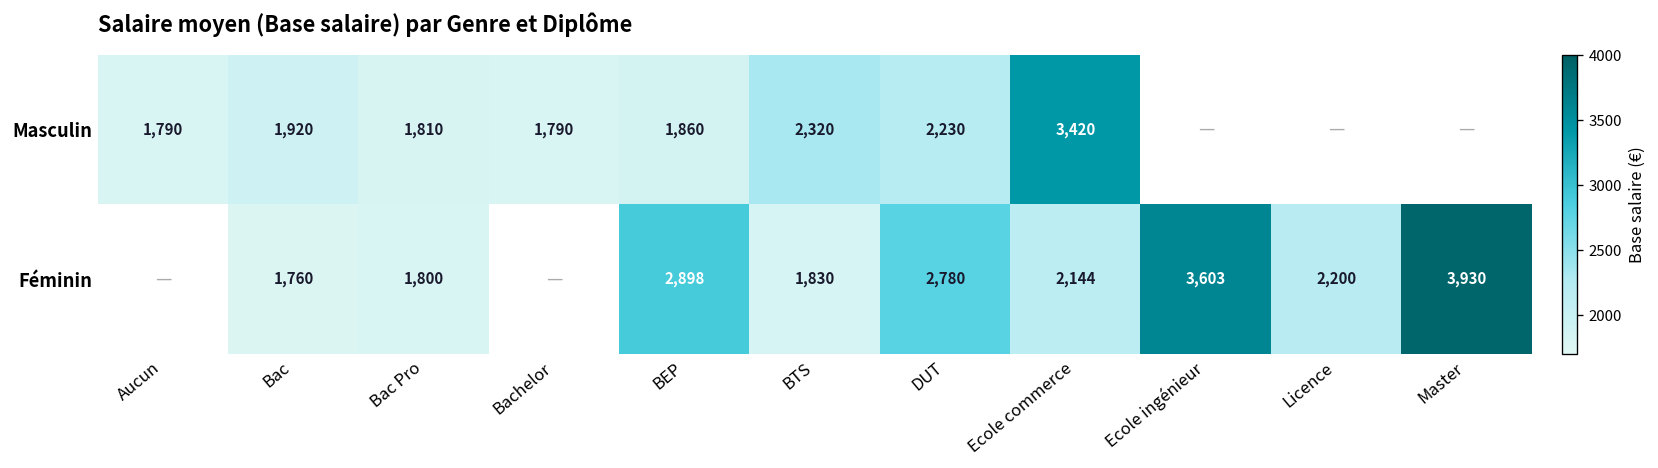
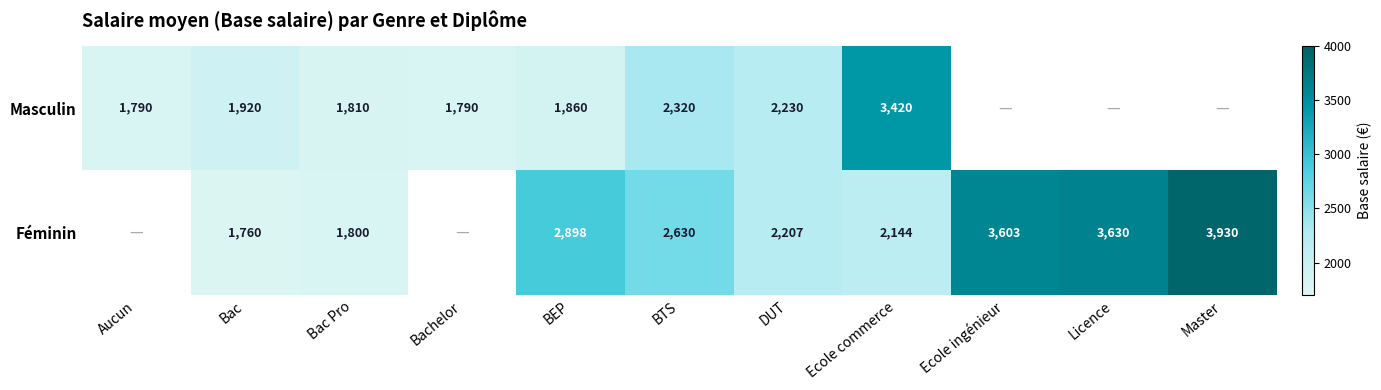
  {
    "Masculin": {
      "Aucun": "1,790",
      "Bac": "1,920",
      "Bac Pro": "1,810",
      "Bachelor": "1,790",
      "BEP": "1,860",
      "BTS": "2,320",
      "DUT": "2,230",
      "Ecole commerce": "3,420"
    },
    "Féminin": {
      "Bac": "1,760",
      "Bac Pro": "1,800",
      "BEP": "2,898",
-     "BTS": "1,830",
-     "DUT": "2,780",
+     "BTS": "2,630",
+     "DUT": "2,207",
      "Ecole commerce": "2,144",
      "Ecole ingénieur": "3,603",
-     "Licence": "2,200",
+     "Licence": "3,630",
      "Master": "3,930"
    }
  }
